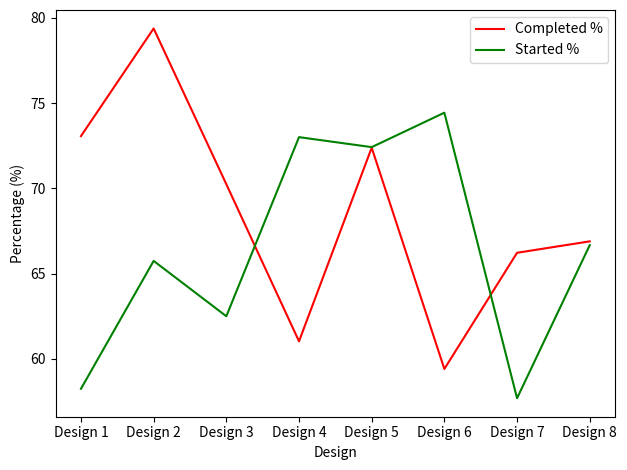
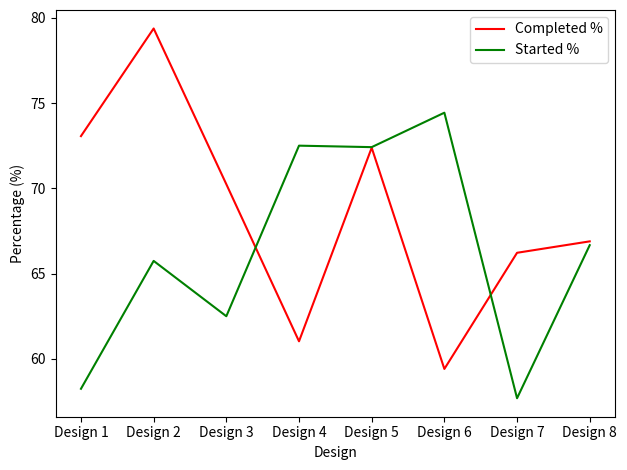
  {
    "Completed %": {
      "Design 1": 73.1,
      "Design 2": 79.4,
      "Design 3": 70.2,
      "Design 4": 61.0,
      "Design 6": 59.4,
      "Design 7": 66.2,
      "Design 8": 66.9
    },
    "Started %": {
      "Design 1": 58.2,
      "Design 2": 65.7,
      "Design 3": 62.5,
-     "Design 4": 73.0,
+     "Design 4": 72.5,
      "Design 6": 74.4,
      "Design 7": 57.7,
      "Design 8": 66.7
    }
  }
